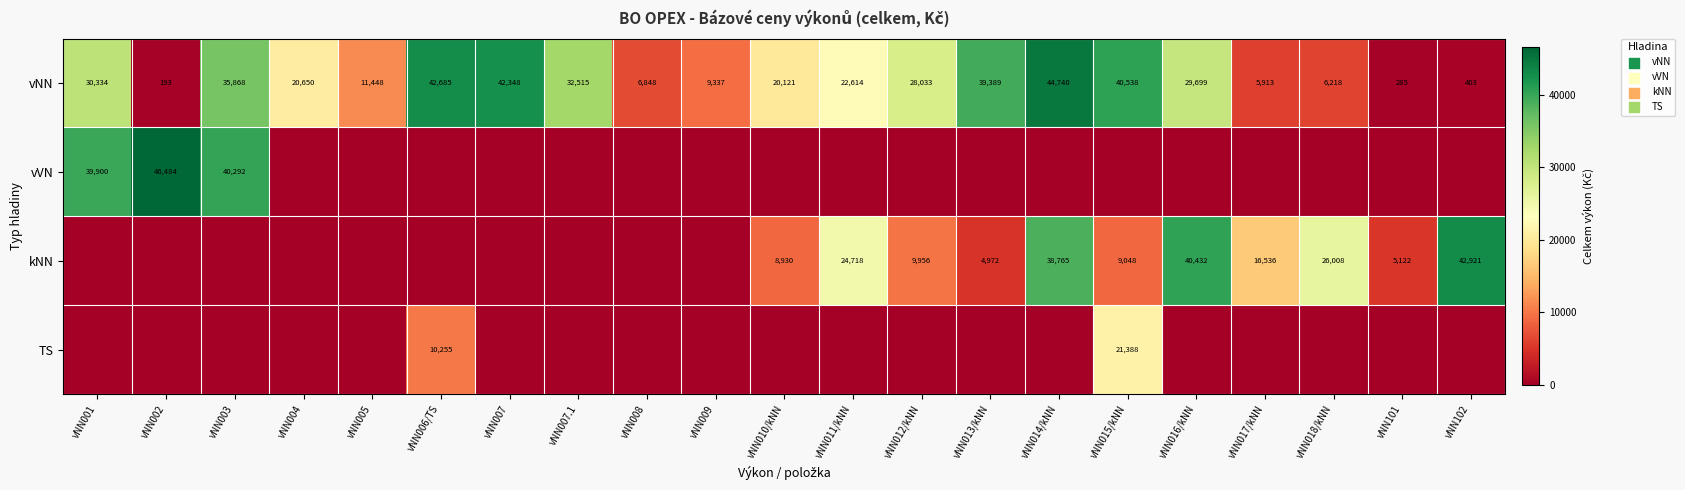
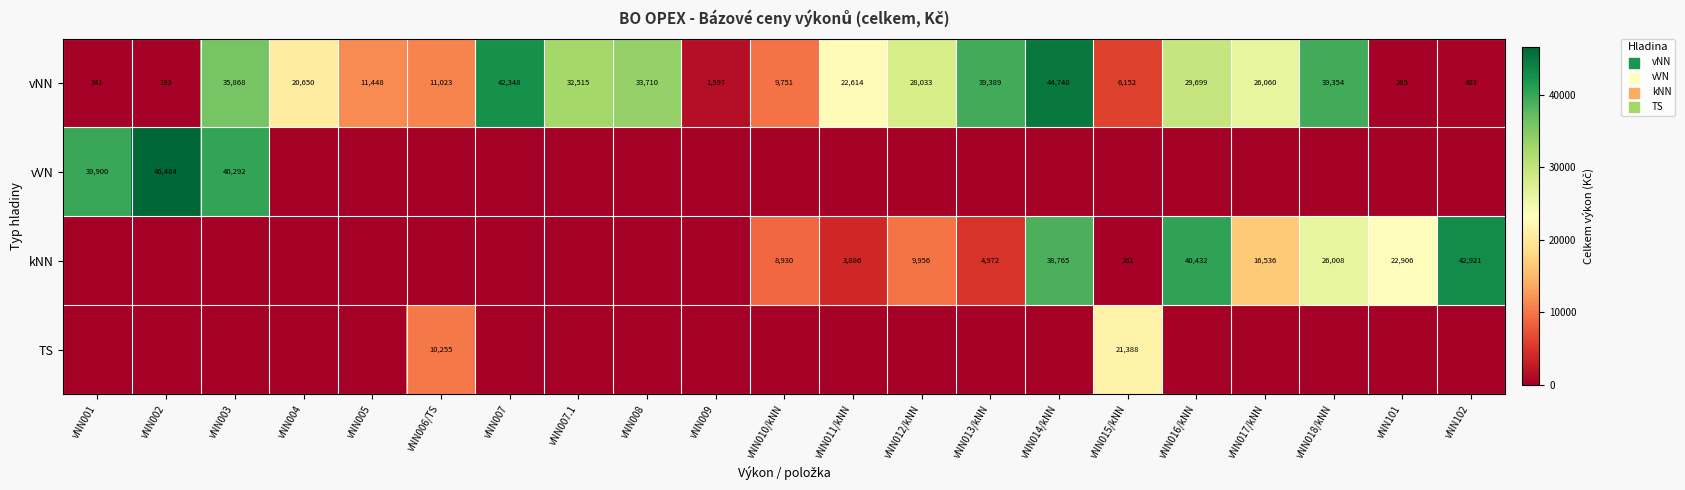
  {
    "vNN": {
-     "vNN001": "30,334",
+     "vNN001": "341",
      "vNN002": "193",
      "vNN003": "35,868",
      "vNN004": "20,650",
      "vNN005": "11,448",
-     "vNN006/TS": "42,685",
+     "vNN006/TS": "11,023",
      "vNN007": "42,348",
      "vNN007.1": "32,515",
-     "vNN008": "6,848",
-     "vNN009": "9,337",
-     "vNN010/kNN": "20,121",
+     "vNN008": "33,710",
+     "vNN009": "1,597",
+     "vNN010/kNN": "9,751",
      "vNN011/kNN": "22,614",
      "vNN012/kNN": "28,033",
      "vNN013/kNN": "39,389",
      "vNN014/kNN": "44,740",
-     "vNN015/kNN": "40,538",
+     "vNN015/kNN": "6,152",
      "vNN016/kNN": "29,699",
-     "vNN017/kNN": "5,913",
-     "vNN018/kNN": "6,218",
+     "vNN017/kNN": "26,060",
+     "vNN018/kNN": "39,354",
      "vNN101": "285",
      "vNN102": "403"
    },
    "vVN": {
      "vNN001": "39,900",
      "vNN002": "46,484",
      "vNN003": "40,292"
    },
    "kNN": {
      "vNN010/kNN": "8,930",
-     "vNN011/kNN": "24,718",
+     "vNN011/kNN": "3,886",
      "vNN012/kNN": "9,956",
      "vNN013/kNN": "4,972",
      "vNN014/kNN": "38,765",
-     "vNN015/kNN": "9,048",
+     "vNN015/kNN": "261",
      "vNN016/kNN": "40,432",
      "vNN017/kNN": "16,536",
      "vNN018/kNN": "26,008",
-     "vNN101": "5,122",
+     "vNN101": "22,906",
      "vNN102": "42,921"
    },
    "TS": {
      "vNN006/TS": "10,255",
      "vNN015/kNN": "21,388"
    }
  }
